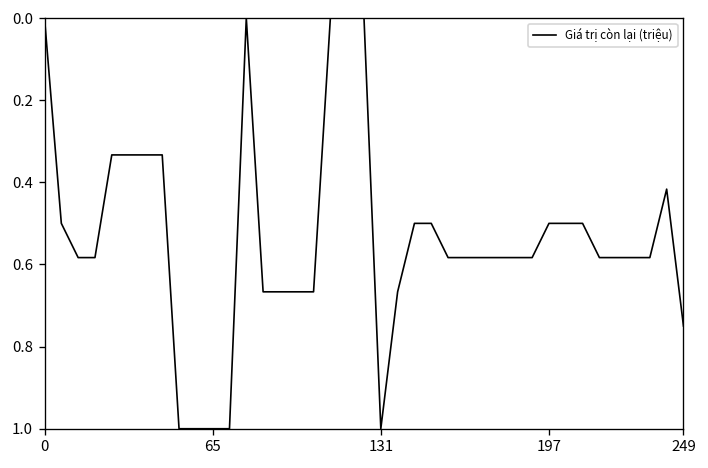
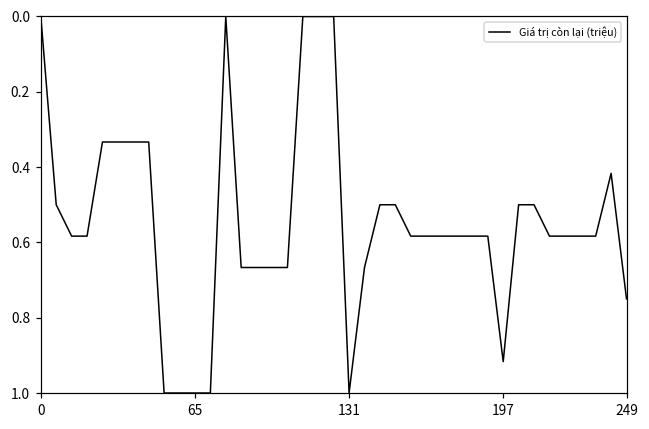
  {
    "0": 0.00,
    "65": 1.00,
    "131": 1.00,
-   "197": 0.50,
+   "197": 0.92,
    "249": 0.75
  }
